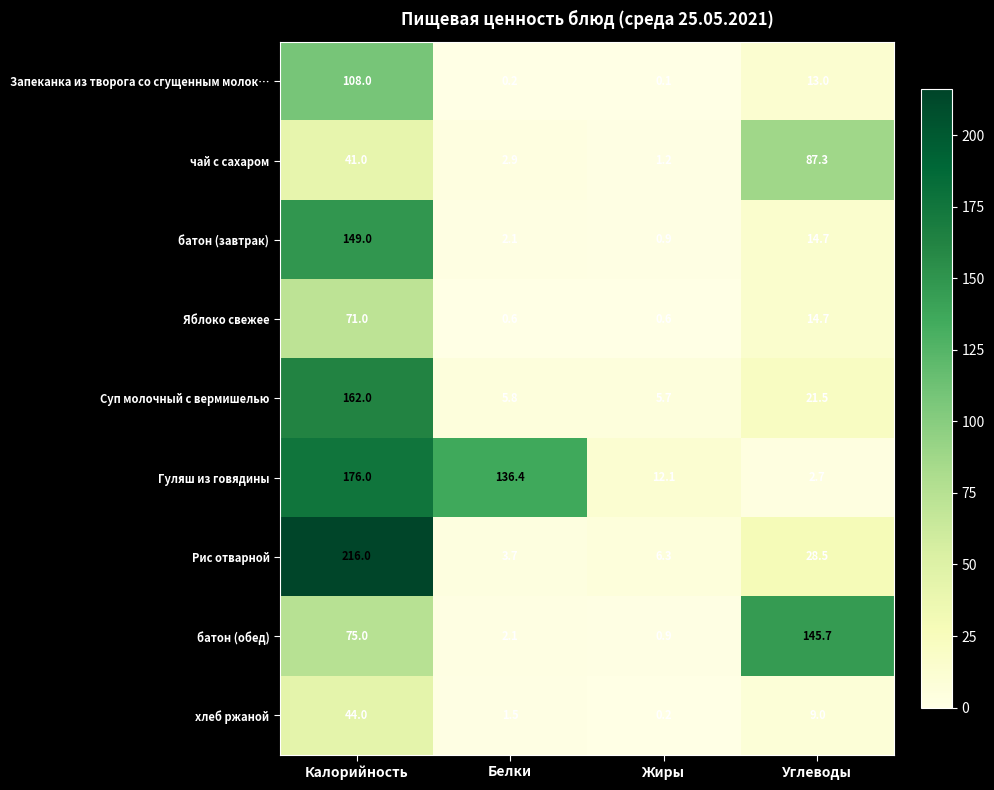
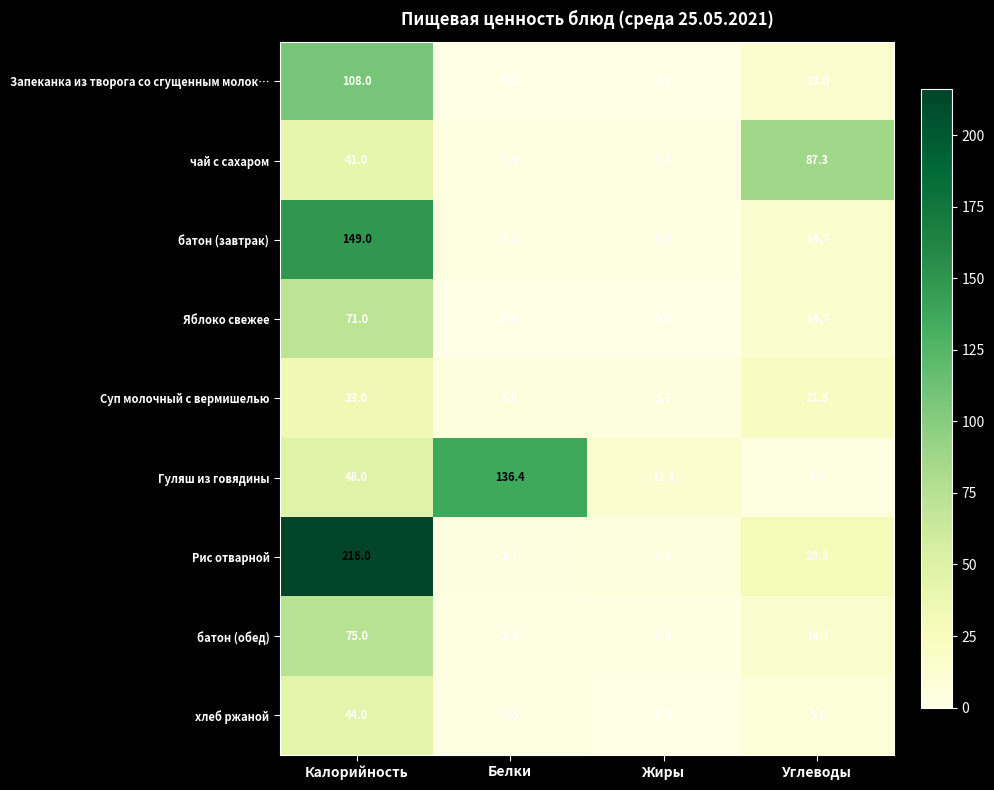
  {
    "Запеканка из творога со сгущенным молок…": {
      "Калорийность": 108.0
    },
    "чай с сахаром": {
      "Калорийность": 41.0,
      "Углеводы": 87.3
    },
    "батон (завтрак)": {
      "Калорийность": 149.0,
      "Углеводы": 14.7
    },
    "Яблоко свежее": {
      "Калорийность": 71.0,
      "Углеводы": 14.7
    },
    "Суп молочный с вермишелью": {
-     "Калорийность": 162.0,
+     "Калорийность": 33.0,
      "Углеводы": 21.5
    },
    "Гуляш из говядины": {
-     "Калорийность": 176.0,
+     "Калорийность": 48.0,
      "Белки": 136.4
    },
    "Рис отварной": {
      "Калорийность": 216.0,
      "Углеводы": 28.5
    },
    "батон (обед)": {
      "Калорийность": 75.0,
-     "Углеводы": 145.7
+     "Углеводы": 14.7
    },
    "хлеб ржаной": {
      "Калорийность": 44.0
    }
  }
